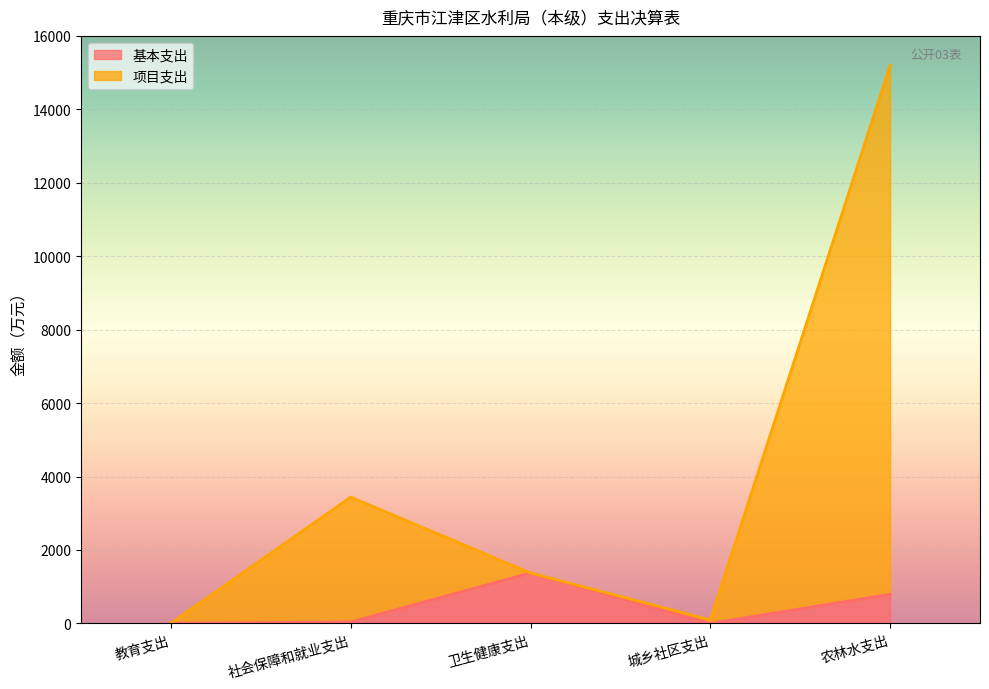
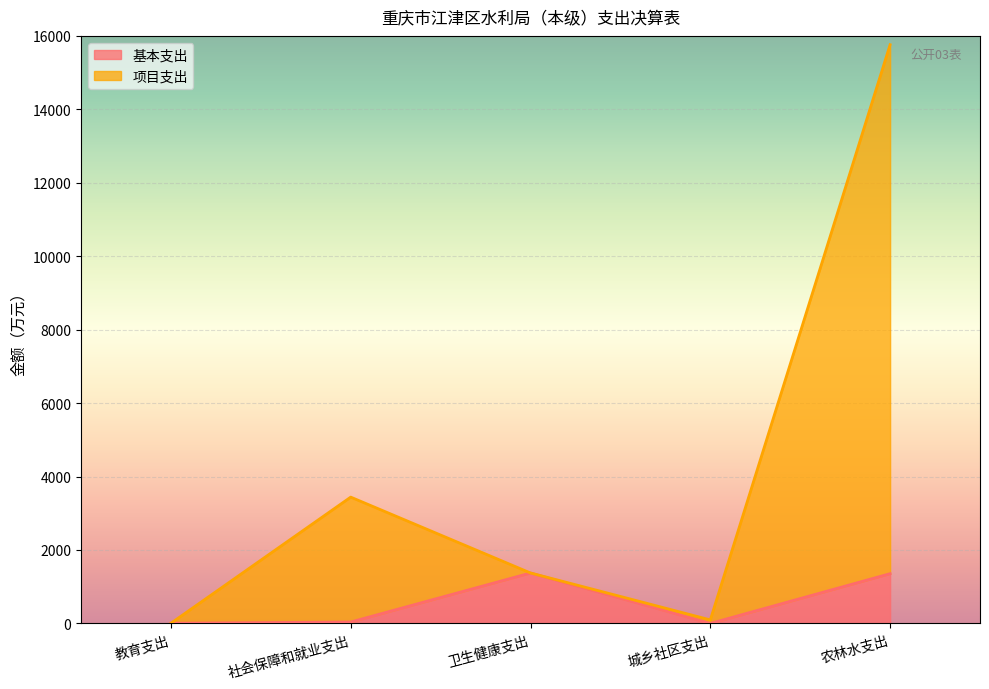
  {
    "基本支出": {
      "社会保障和就业支出": 0,
      "城乡社区支出": 0,
-     "农林水支出": 800
+     "农林水支出": 1400
    },
    "项目支出": {
      "社会保障和就业支出": 3400,
      "城乡社区支出": 100,
      "农林水支出": 14400
    }
  }
